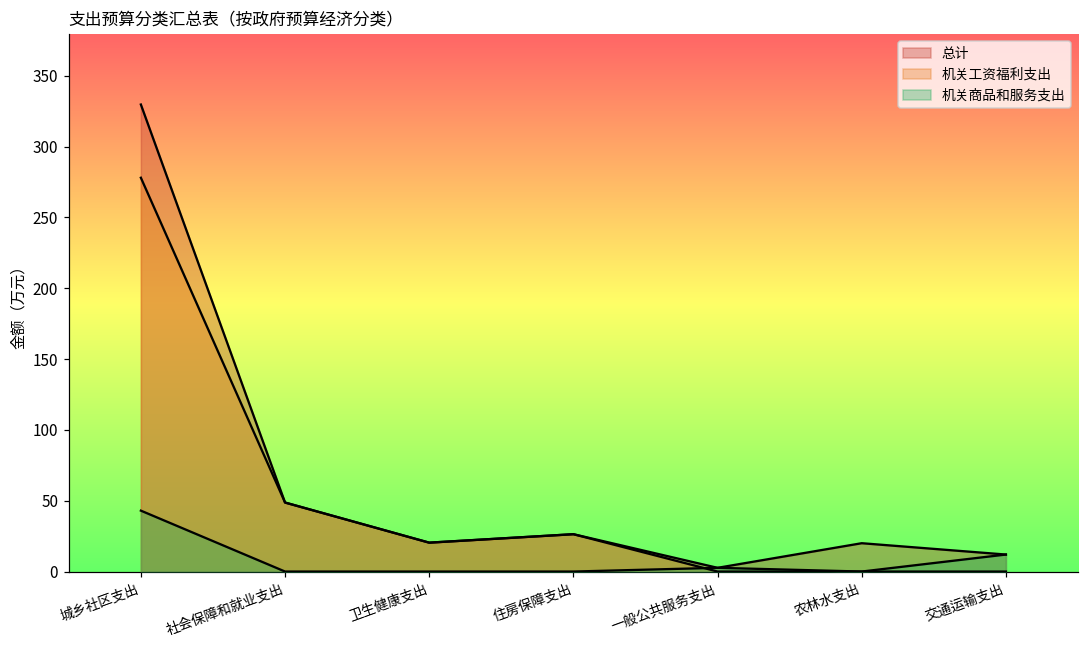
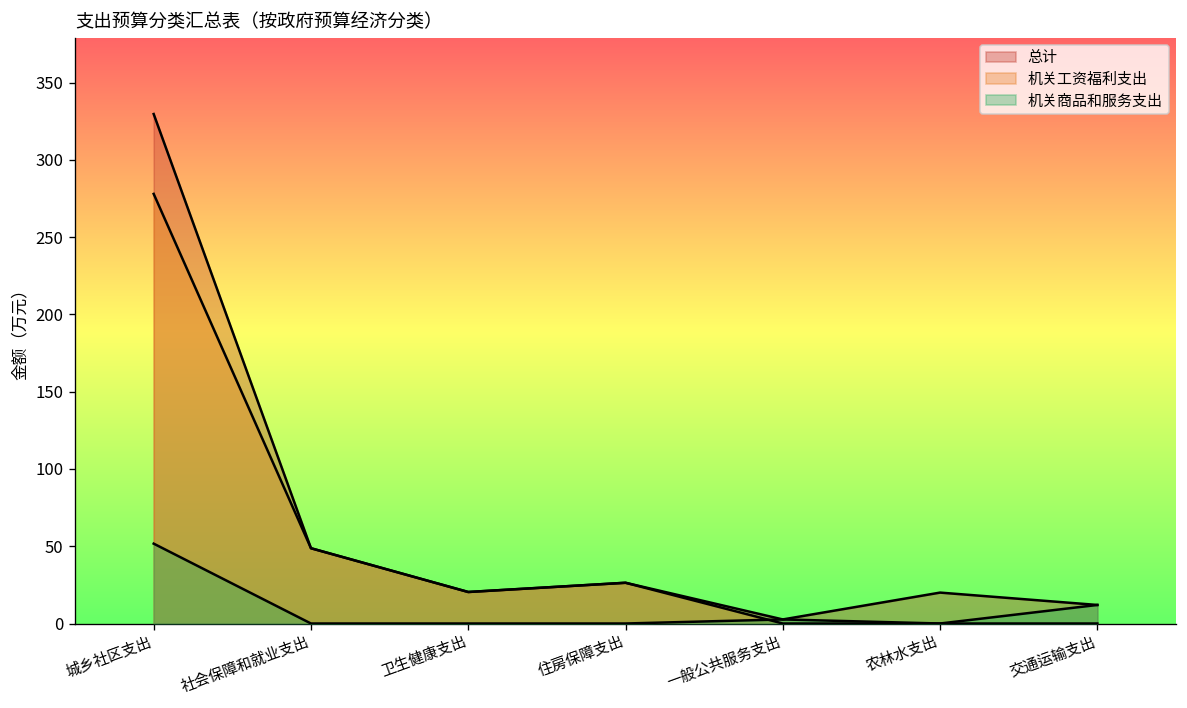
  {
    "机关商品和服务支出": {
-     "城乡社区支出": 43,
+     "城乡社区支出": 52,
      "社会保障和就业支出": 0,
      "卫生健康支出": 0,
      "住房保障支出": 0
    }
  }
